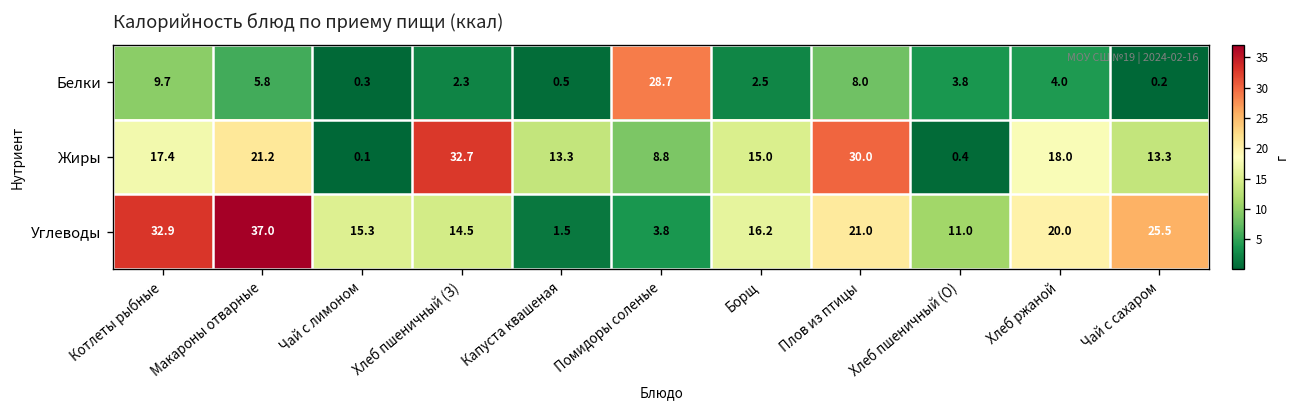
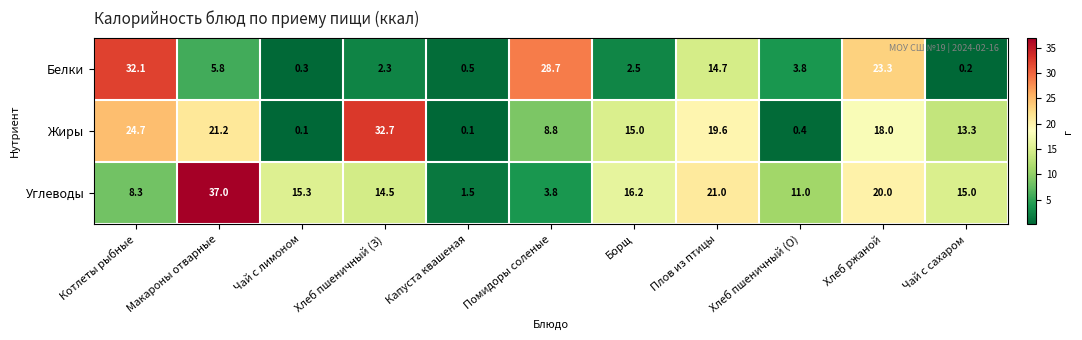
  {
    "Белки": {
-     "Котлеты рыбные": 9.7,
+     "Котлеты рыбные": 32.1,
      "Макароны отварные": 5.8,
      "Чай с лимоном": 0.3,
      "Хлеб пшеничный (З)": 2.3,
      "Капуста квашеная": 0.5,
      "Помидоры соленые": 28.7,
      "Борщ": 2.5,
-     "Плов из птицы": 8.0,
+     "Плов из птицы": 14.7,
      "Хлеб пшеничный (О)": 3.8,
-     "Хлеб ржаной": 4.0
+     "Хлеб ржаной": 23.3
    },
    "Жиры": {
-     "Котлеты рыбные": 17.4,
+     "Котлеты рыбные": 24.7,
      "Макароны отварные": 21.2,
      "Чай с лимоном": 0.1,
      "Хлеб пшеничный (З)": 32.7,
-     "Капуста квашеная": 13.3,
+     "Капуста квашеная": 0.1,
      "Помидоры соленые": 8.8,
      "Борщ": 15.0,
-     "Плов из птицы": 30.0,
+     "Плов из птицы": 19.6,
      "Хлеб пшеничный (О)": 0.4,
      "Хлеб ржаной": 18.0,
      "Чай с сахаром": 13.3
    },
    "Углеводы": {
-     "Котлеты рыбные": 32.9,
+     "Котлеты рыбные": 8.3,
      "Макароны отварные": 37.0,
      "Чай с лимоном": 15.3,
      "Хлеб пшеничный (З)": 14.5,
      "Капуста квашеная": 1.5,
      "Помидоры соленые": 3.8,
      "Борщ": 16.2,
      "Плов из птицы": 21.0,
      "Хлеб пшеничный (О)": 11.0,
      "Хлеб ржаной": 20.0,
-     "Чай с сахаром": 25.5
+     "Чай с сахаром": 15.0
    }
  }
